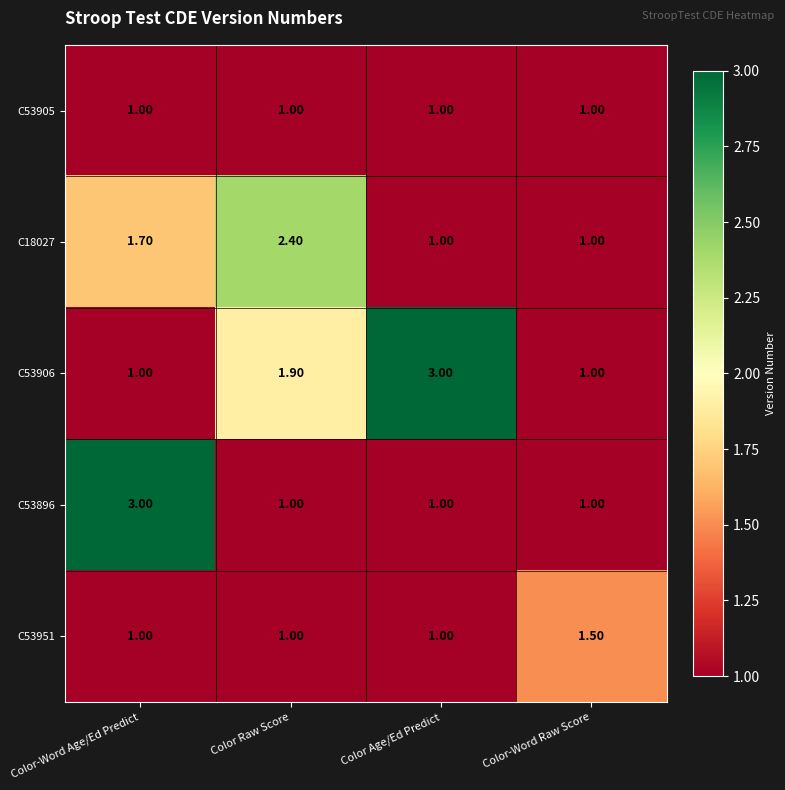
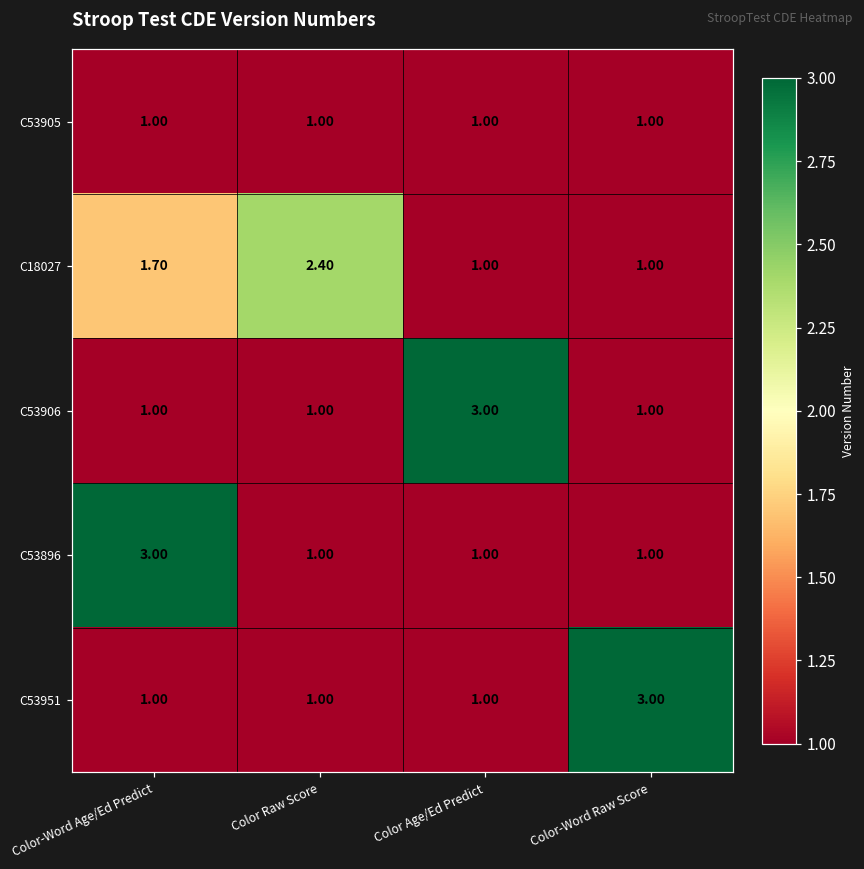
  {
    "C53905": {
      "Color-Word Age/Ed Predict": 1.00,
      "Color Raw Score": 1.00,
      "Color Age/Ed Predict": 1.00,
      "Color-Word Raw Score": 1.00
    },
    "C18027": {
      "Color-Word Age/Ed Predict": 1.70,
      "Color Raw Score": 2.40,
      "Color Age/Ed Predict": 1.00,
      "Color-Word Raw Score": 1.00
    },
    "C53906": {
      "Color-Word Age/Ed Predict": 1.00,
-     "Color Raw Score": 1.90,
+     "Color Raw Score": 1.00,
      "Color Age/Ed Predict": 3.00,
      "Color-Word Raw Score": 1.00
    },
    "C53896": {
      "Color-Word Age/Ed Predict": 3.00,
      "Color Raw Score": 1.00,
      "Color Age/Ed Predict": 1.00,
      "Color-Word Raw Score": 1.00
    },
    "C53951": {
      "Color-Word Age/Ed Predict": 1.00,
      "Color Raw Score": 1.00,
      "Color Age/Ed Predict": 1.00,
-     "Color-Word Raw Score": 1.50
+     "Color-Word Raw Score": 3.00
    }
  }
